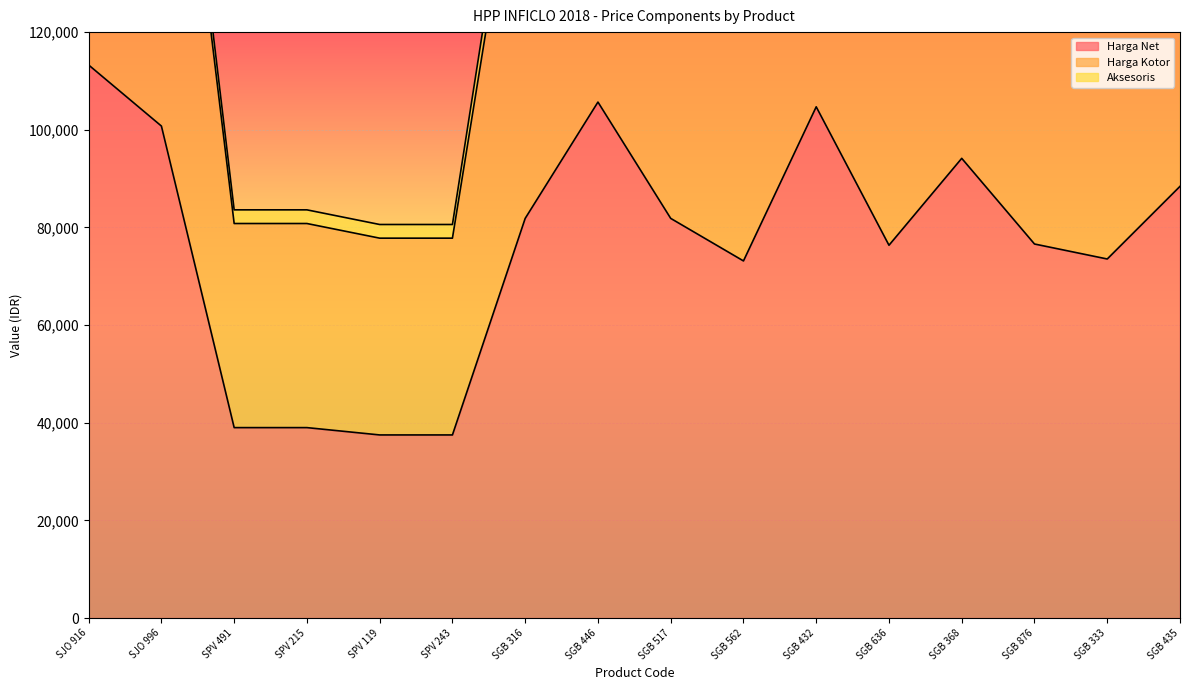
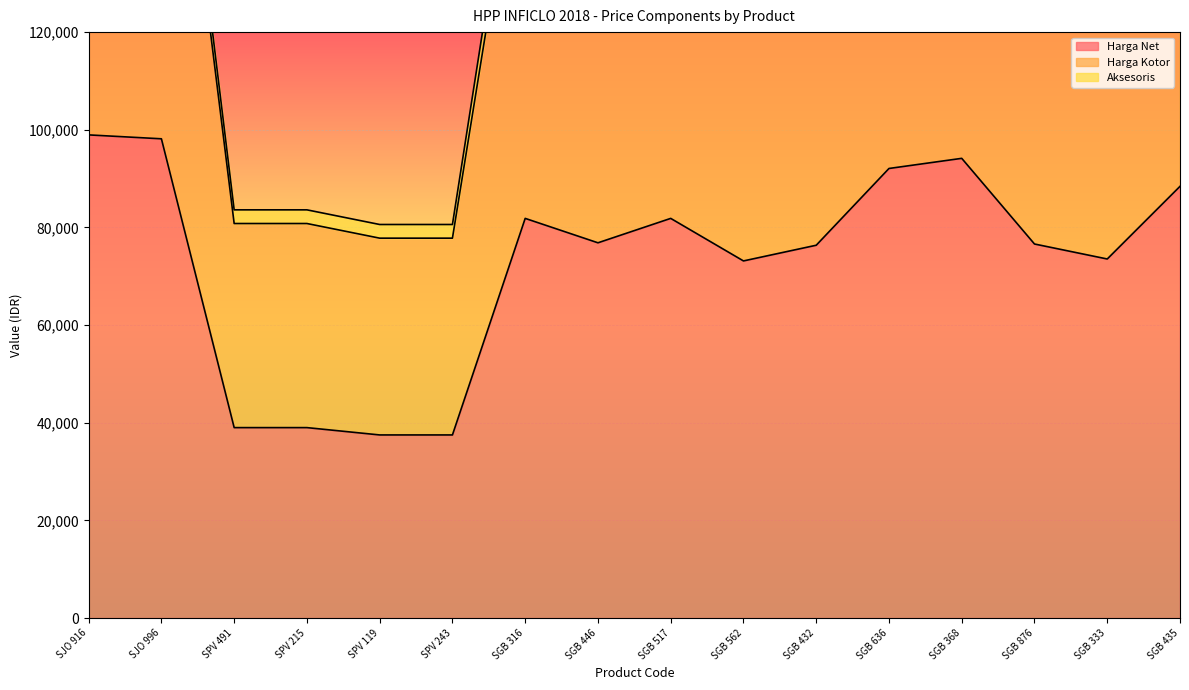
  {
    "Harga Net": {
-     "SJO 916": "113,000",
-     "SJO 996": "101,000",
+     "SJO 916": "99,000",
+     "SJO 996": "98,000",
      "SPV 491": "39,000",
      "SPV 215": "39,000",
      "SPV 119": "38,000",
      "SPV 243": "38,000",
      "SGB 316": "82,000",
-     "SGB 446": "106,000",
+     "SGB 446": "77,000",
      "SGB 517": "82,000",
      "SGB 562": "73,000",
-     "SGB 432": "105,000",
-     "SGB 636": "76,000",
+     "SGB 432": "76,000",
+     "SGB 636": "92,000",
      "SGB 368": "94,000",
      "SGB 876": "77,000",
      "SGB 333": "74,000",
      "SGB 435": "88,000"
    }
  }
